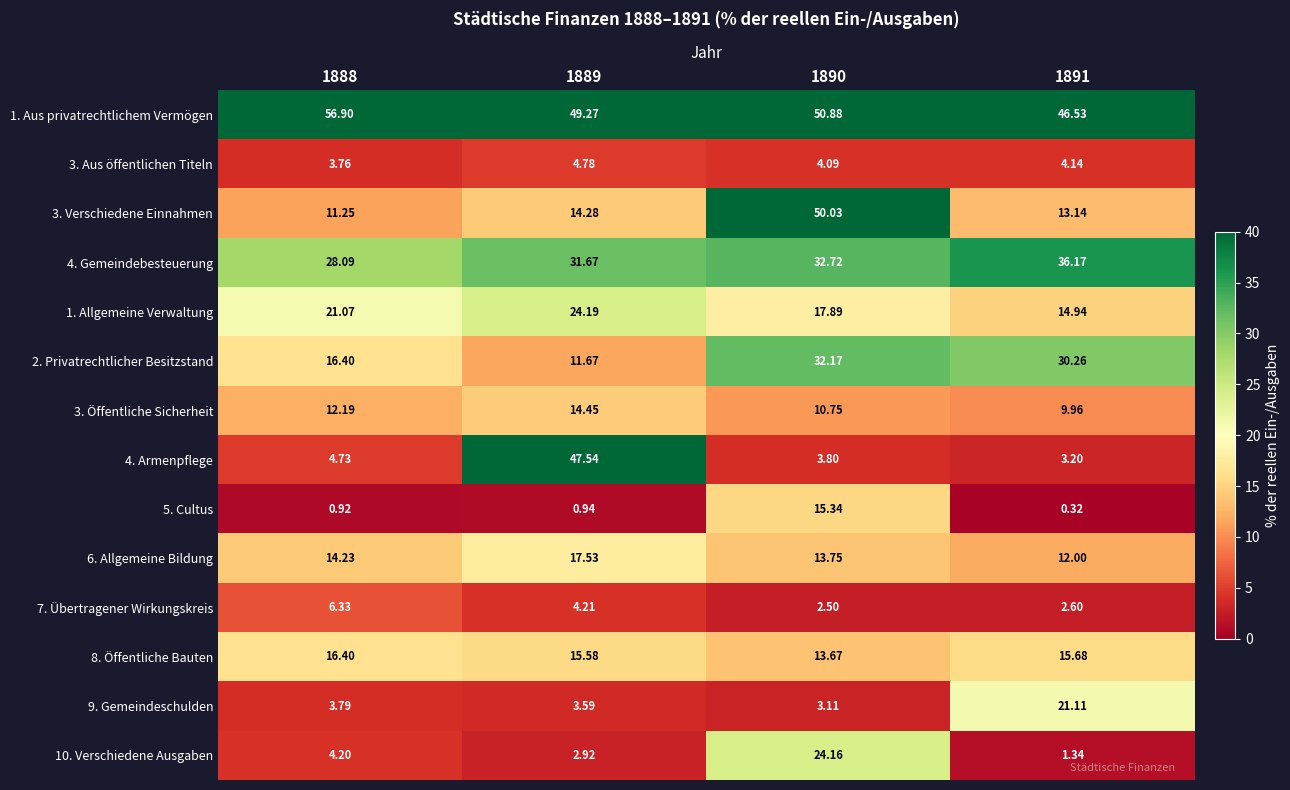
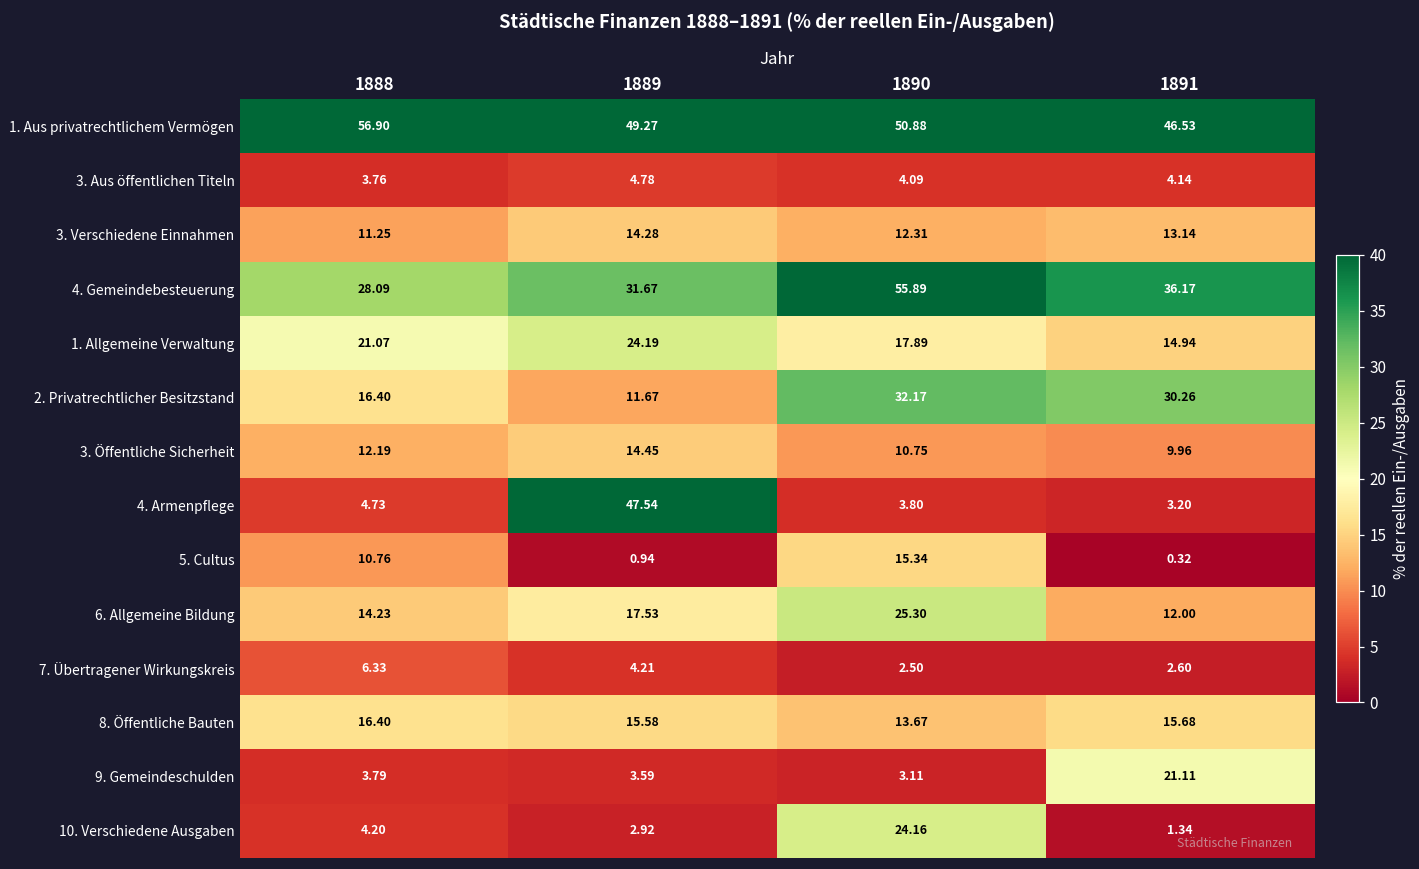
  {
    "1. Aus privatrechtlichem Vermögen": {
      "1888": 56.90,
      "1889": 49.27,
      "1890": 50.88,
      "1891": 46.53
    },
    "3. Aus öffentlichen Titeln": {
      "1888": 3.76,
      "1889": 4.78,
      "1890": 4.09,
      "1891": 4.14
    },
    "3. Verschiedene Einnahmen": {
      "1888": 11.25,
      "1889": 14.28,
-     "1890": 50.03,
+     "1890": 12.31,
      "1891": 13.14
    },
    "4. Gemeindebesteuerung": {
      "1888": 28.09,
      "1889": 31.67,
-     "1890": 32.72,
+     "1890": 55.89,
      "1891": 36.17
    },
    "1. Allgemeine Verwaltung": {
      "1888": 21.07,
      "1889": 24.19,
      "1890": 17.89,
      "1891": 14.94
    },
    "2. Privatrechtlicher Besitzstand": {
      "1888": 16.40,
      "1889": 11.67,
      "1890": 32.17,
      "1891": 30.26
    },
    "3. Öffentliche Sicherheit": {
      "1888": 12.19,
      "1889": 14.45,
      "1890": 10.75,
      "1891": 9.96
    },
    "4. Armenpflege": {
      "1888": 4.73,
      "1889": 47.54,
      "1890": 3.80,
      "1891": 3.20
    },
    "5. Cultus": {
-     "1888": 0.92,
+     "1888": 10.76,
      "1889": 0.94,
      "1890": 15.34,
      "1891": 0.32
    },
    "6. Allgemeine Bildung": {
      "1888": 14.23,
      "1889": 17.53,
-     "1890": 13.75,
+     "1890": 25.30,
      "1891": 12.00
    },
    "7. Übertragener Wirkungskreis": {
      "1888": 6.33,
      "1889": 4.21,
      "1890": 2.50,
      "1891": 2.60
    },
    "8. Öffentliche Bauten": {
      "1888": 16.40,
      "1889": 15.58,
      "1890": 13.67,
      "1891": 15.68
    },
    "9. Gemeindeschulden": {
      "1888": 3.79,
      "1889": 3.59,
      "1890": 3.11,
      "1891": 21.11
    },
    "10. Verschiedene Ausgaben": {
      "1888": 4.20,
      "1889": 2.92,
      "1890": 24.16
    }
  }
